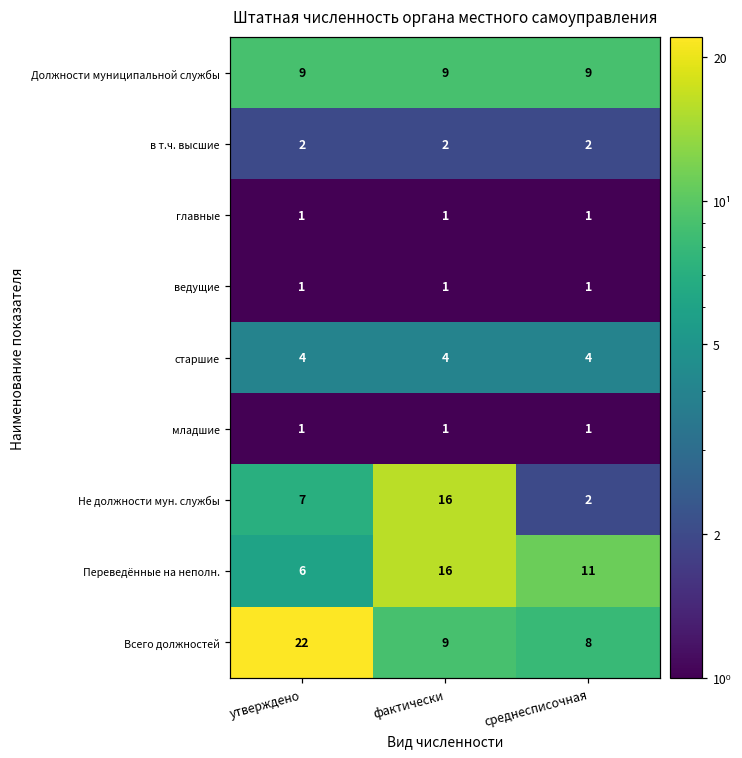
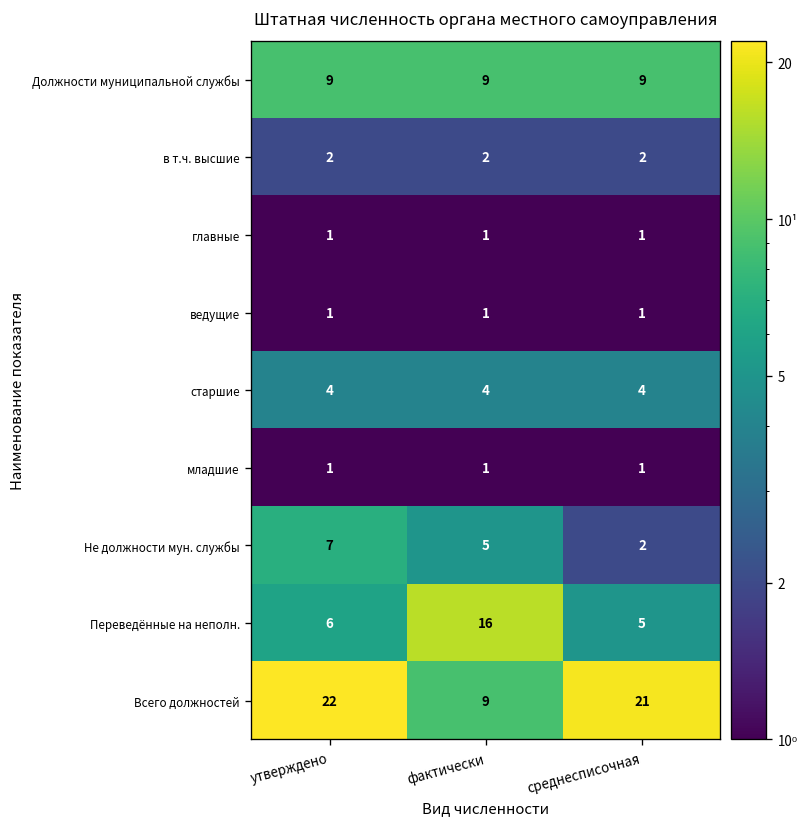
  {
    "Должности муниципальной службы": {
      "утверждено": 9,
      "фактически": 9,
      "среднесписочная": 9
    },
    "в т.ч. высшие": {
      "утверждено": 2,
      "фактически": 2,
      "среднесписочная": 2
    },
    "главные": {
      "утверждено": 1,
      "фактически": 1,
      "среднесписочная": 1
    },
    "ведущие": {
      "утверждено": 1,
      "фактически": 1,
      "среднесписочная": 1
    },
    "старшие": {
      "утверждено": 4,
      "фактически": 4,
      "среднесписочная": 4
    },
    "младшие": {
      "утверждено": 1,
      "фактически": 1,
      "среднесписочная": 1
    },
    "Не должности мун. службы": {
      "утверждено": 7,
-     "фактически": 16,
+     "фактически": 5,
      "среднесписочная": 2
    },
    "Переведённые на неполн.": {
      "утверждено": 6,
      "фактически": 16,
-     "среднесписочная": 11
+     "среднесписочная": 5
    },
    "Всего должностей": {
      "утверждено": 22,
      "фактически": 9,
-     "среднесписочная": 8
+     "среднесписочная": 21
    }
  }
